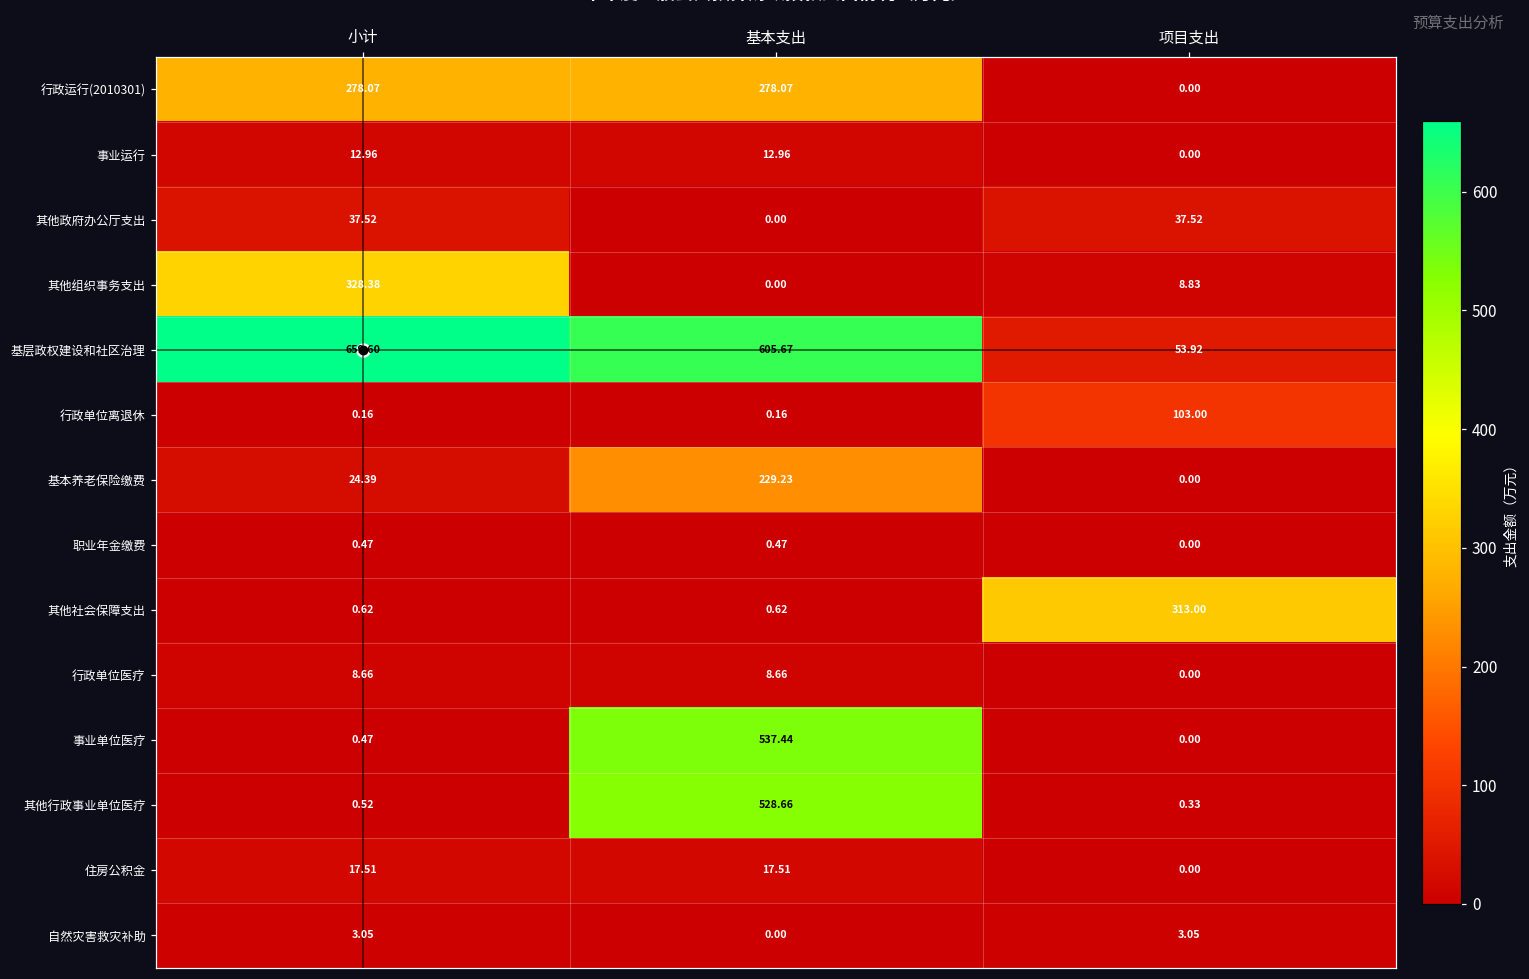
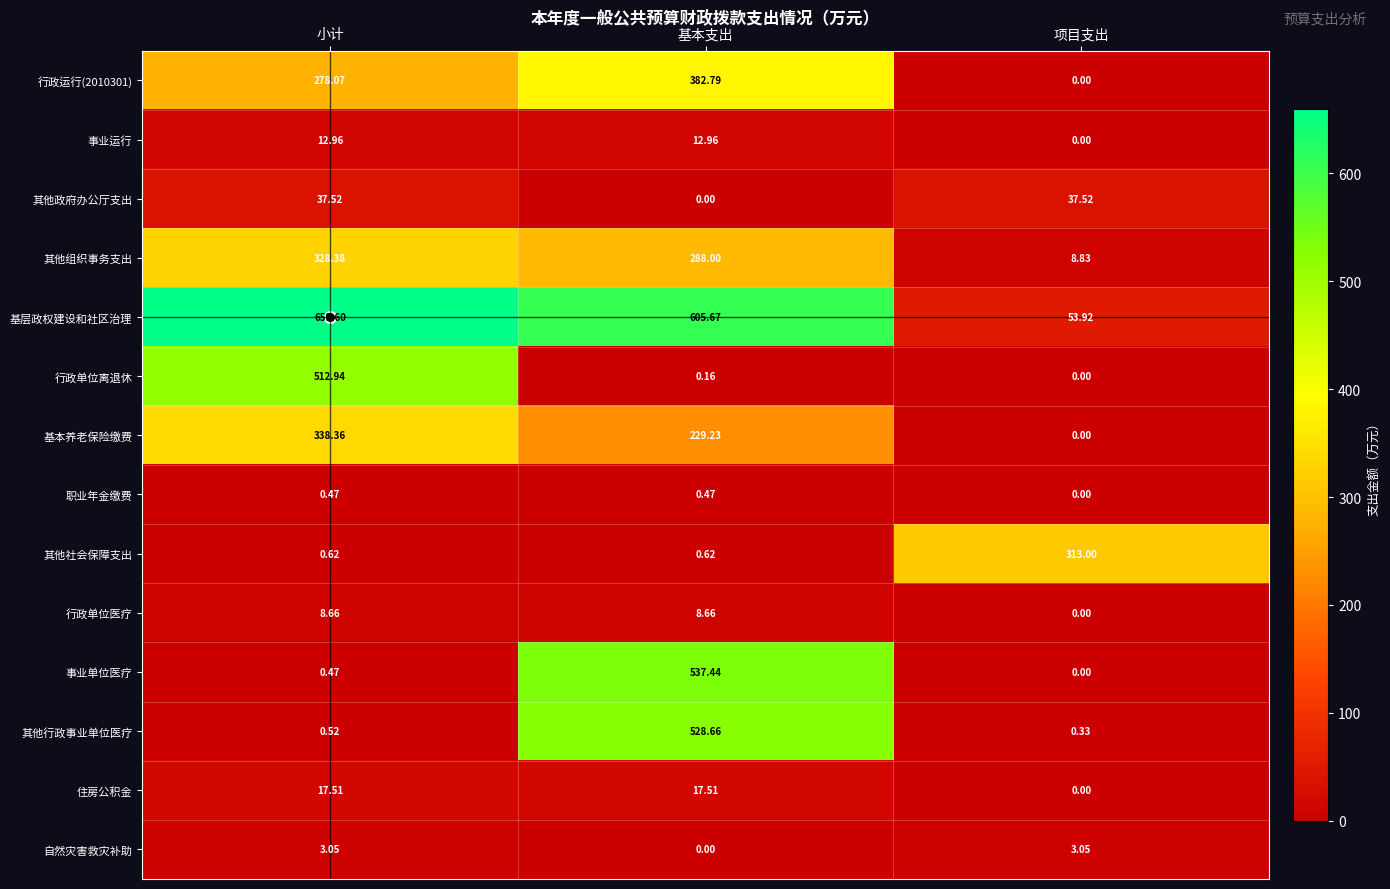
  {
    "行政运行(2010301)": {
      "小计": 278.07,
-     "基本支出": 278.07,
+     "基本支出": 382.79,
      "项目支出": 0.00
    },
    "事业运行": {
      "小计": 12.96,
      "基本支出": 12.96,
      "项目支出": 0.00
    },
    "其他政府办公厅支出": {
      "小计": 37.52,
      "基本支出": 0.00,
      "项目支出": 37.52
    },
    "其他组织事务支出": {
      "小计": 328.38,
-     "基本支出": 0.00,
+     "基本支出": 288.00,
      "项目支出": 8.83
    },
    "基层政权建设和社区治理": {
      "基本支出": 605.67,
      "项目支出": 53.92
    },
    "行政单位离退休": {
-     "小计": 0.16,
+     "小计": 512.94,
      "基本支出": 0.16,
-     "项目支出": 103.00
+     "项目支出": 0.00
    },
    "基本养老保险缴费": {
-     "小计": 24.39,
+     "小计": 338.36,
      "基本支出": 229.23,
      "项目支出": 0.00
    },
    "职业年金缴费": {
      "小计": 0.47,
      "基本支出": 0.47,
      "项目支出": 0.00
    },
    "其他社会保障支出": {
      "小计": 0.62,
      "基本支出": 0.62,
      "项目支出": 313.00
    },
    "行政单位医疗": {
      "小计": 8.66,
      "基本支出": 8.66,
      "项目支出": 0.00
    },
    "事业单位医疗": {
      "小计": 0.47,
      "基本支出": 537.44,
      "项目支出": 0.00
    },
    "其他行政事业单位医疗": {
      "小计": 0.52,
      "基本支出": 528.66,
      "项目支出": 0.33
    },
    "住房公积金": {
      "小计": 17.51,
      "基本支出": 17.51,
      "项目支出": 0.00
    },
    "自然灾害救灾补助": {
      "小计": 3.05,
      "基本支出": 0.00,
      "项目支出": 3.05
    }
  }
